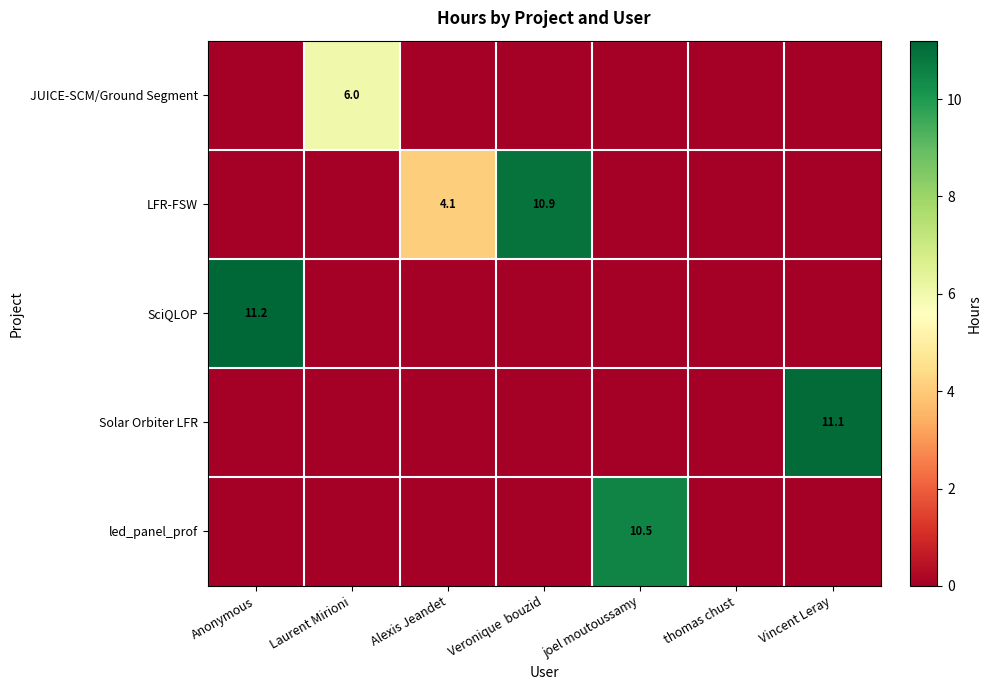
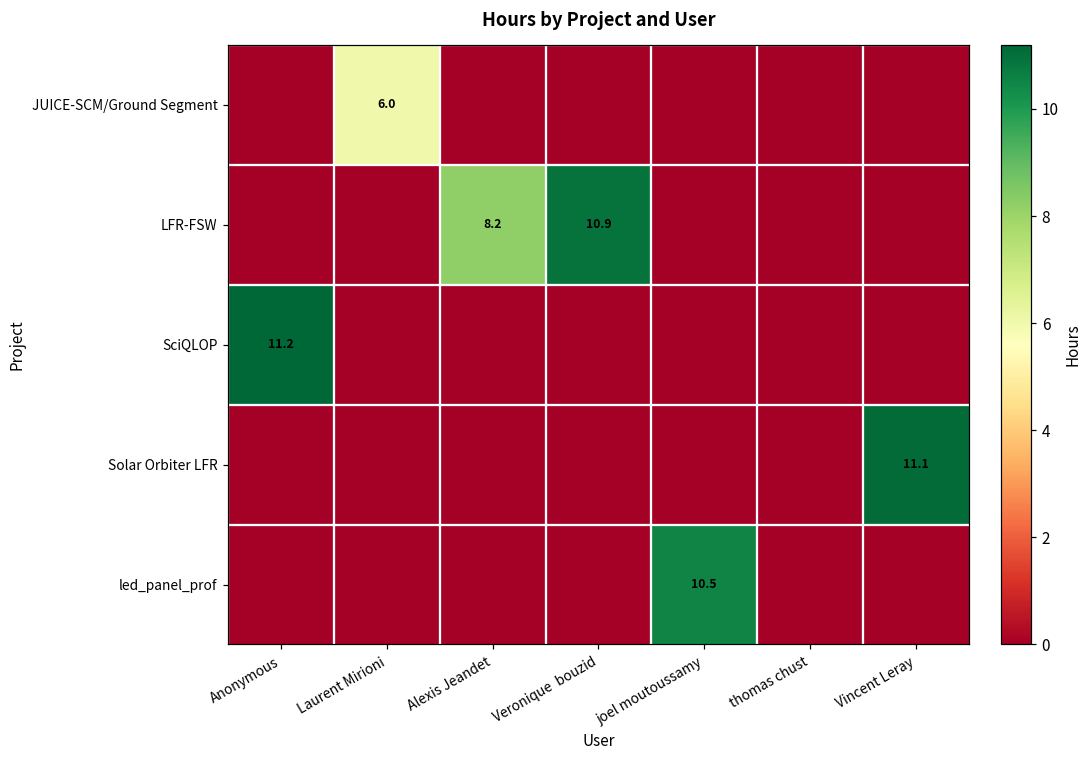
  {
    "JUICE-SCM/Ground Segment": {
      "Laurent Mirioni": 6.0
    },
    "LFR-FSW": {
-     "Alexis Jeandet": 4.1,
+     "Alexis Jeandet": 8.2,
      "Veronique bouzid": 10.9
    },
    "SciQLOP": {
      "Anonymous": 11.2
    },
    "Solar Orbiter LFR": {
      "Vincent Leray": 11.1
    },
    "led_panel_prof": {
      "joel moutoussamy": 10.5
    }
  }
